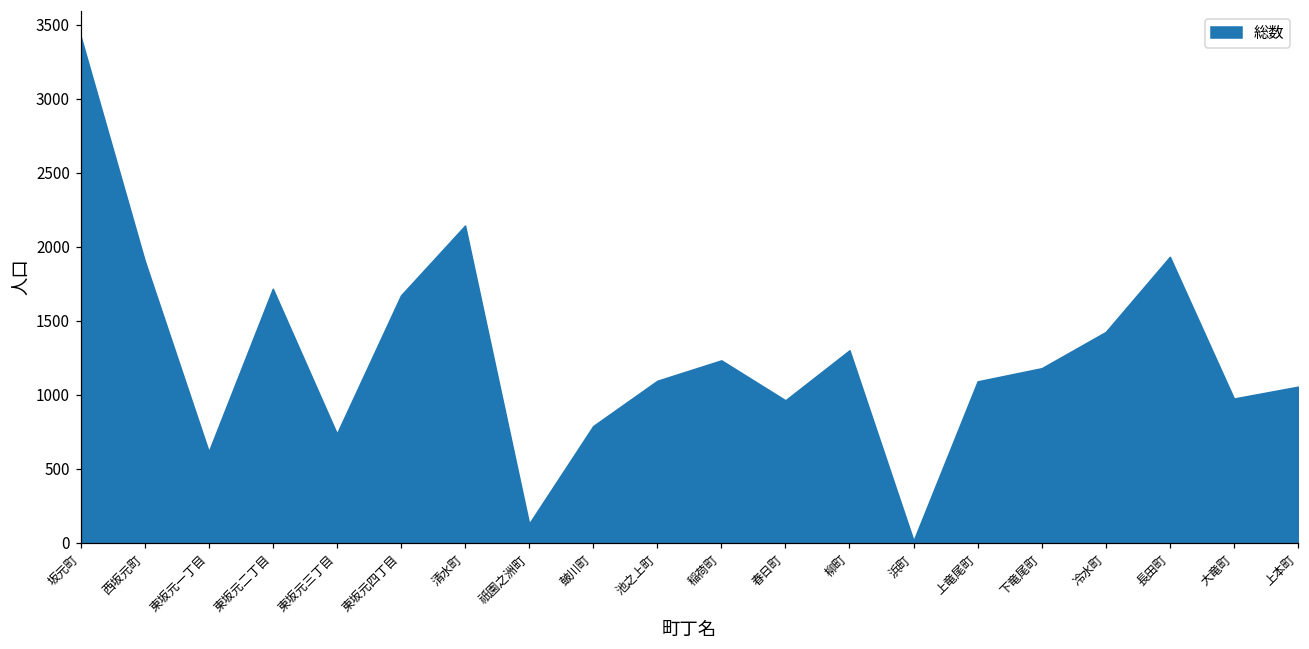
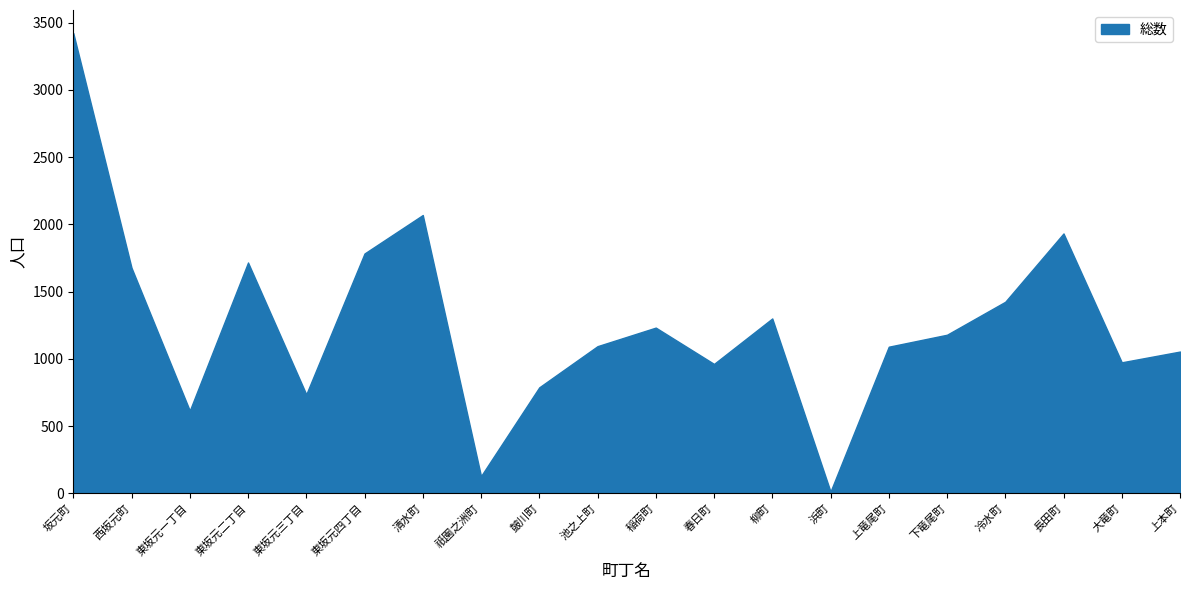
  {
    "坂元町": 3420,
-   "西坂元町": 1910,
+   "西坂元町": 1680,
    "東坂元一丁目": 620,
    "東坂元二丁目": 1720,
    "東坂元三丁目": 740,
-   "東坂元四丁目": 1670,
-   "清水町": 2140,
+   "東坂元四丁目": 1780,
+   "清水町": 2070,
    "祇園之洲町": 130,
    "皷川町": 790,
    "池之上町": 1090,
    "稲荷町": 1230,
    "春日町": 960,
    "柳町": 1300,
    "上竜尾町": 1090,
    "下竜尾町": 1180,
    "冷水町": 1420,
    "長田町": 1930,
    "大竜町": 970,
    "上本町": 1050
  }
